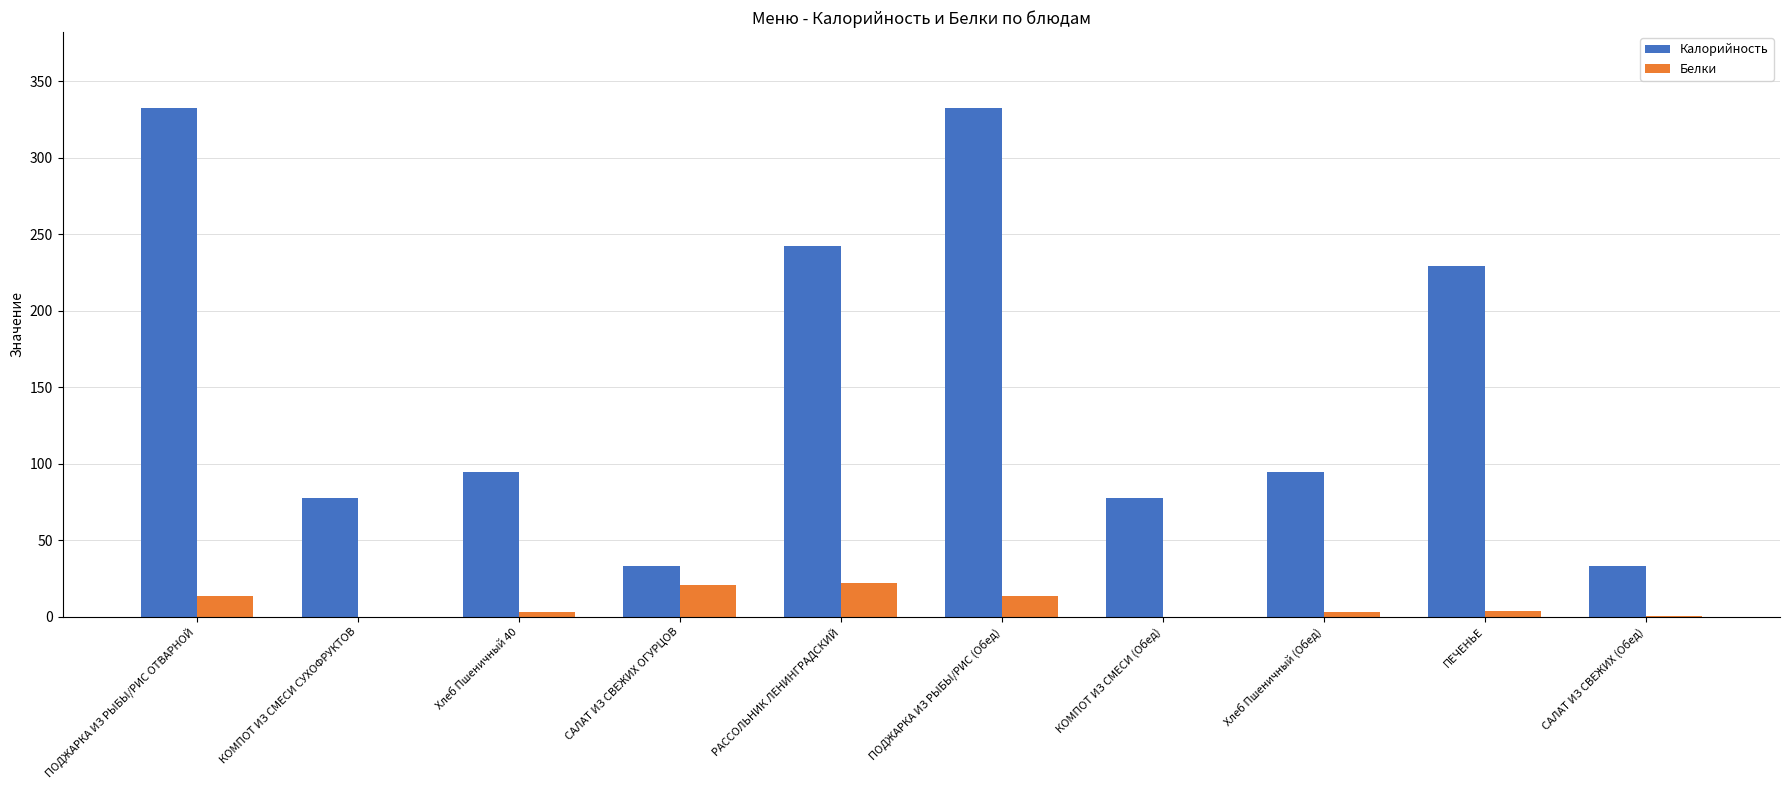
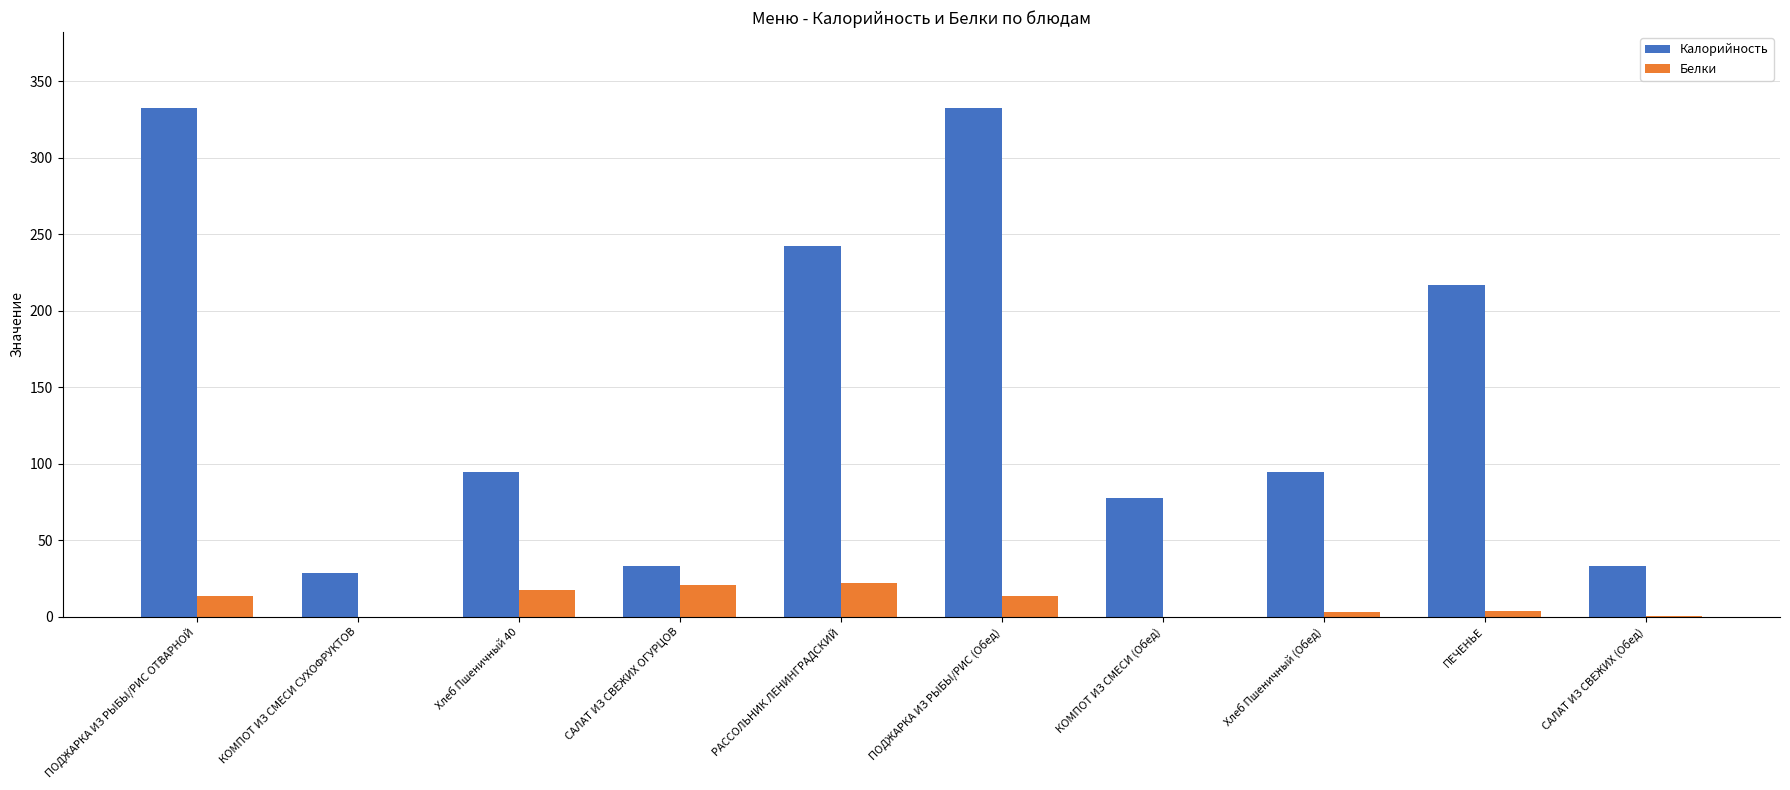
  {
    "Калорийность": {
      "ПОДЖАРКА ИЗ РЫБЫ/РИС ОТВАРНОЙ": 332,
-     "КОМПОТ ИЗ СМЕСИ СУХОФРУКТОВ": 77,
+     "КОМПОТ ИЗ СМЕСИ СУХОФРУКТОВ": 29,
      "Хлеб Пшеничный 40": 95,
      "САЛАТ ИЗ СВЕЖИХ ОГУРЦОВ": 33,
      "РАССОЛЬНИК ЛЕНИНГРАДСКИЙ": 242,
      "ПОДЖАРКА ИЗ РЫБЫ/РИС (Обед)": 332,
      "КОМПОТ ИЗ СМЕСИ (Обед)": 77,
      "Хлеб Пшеничный (Обед)": 95,
-     "ПЕЧЕНЬЕ": 229,
+     "ПЕЧЕНЬЕ": 217,
      "САЛАТ ИЗ СВЕЖИХ (Обед)": 33
    },
    "Белки": {
      "ПОДЖАРКА ИЗ РЫБЫ/РИС ОТВАРНОЙ": 14,
      "КОМПОТ ИЗ СМЕСИ СУХОФРУКТОВ": 0,
-     "Хлеб Пшеничный 40": 3,
+     "Хлеб Пшеничный 40": 18,
      "САЛАТ ИЗ СВЕЖИХ ОГУРЦОВ": 21,
      "РАССОЛЬНИК ЛЕНИНГРАДСКИЙ": 22,
      "ПОДЖАРКА ИЗ РЫБЫ/РИС (Обед)": 14,
      "КОМПОТ ИЗ СМЕСИ (Обед)": 0,
      "Хлеб Пшеничный (Обед)": 3,
      "ПЕЧЕНЬЕ": 4
    }
  }
